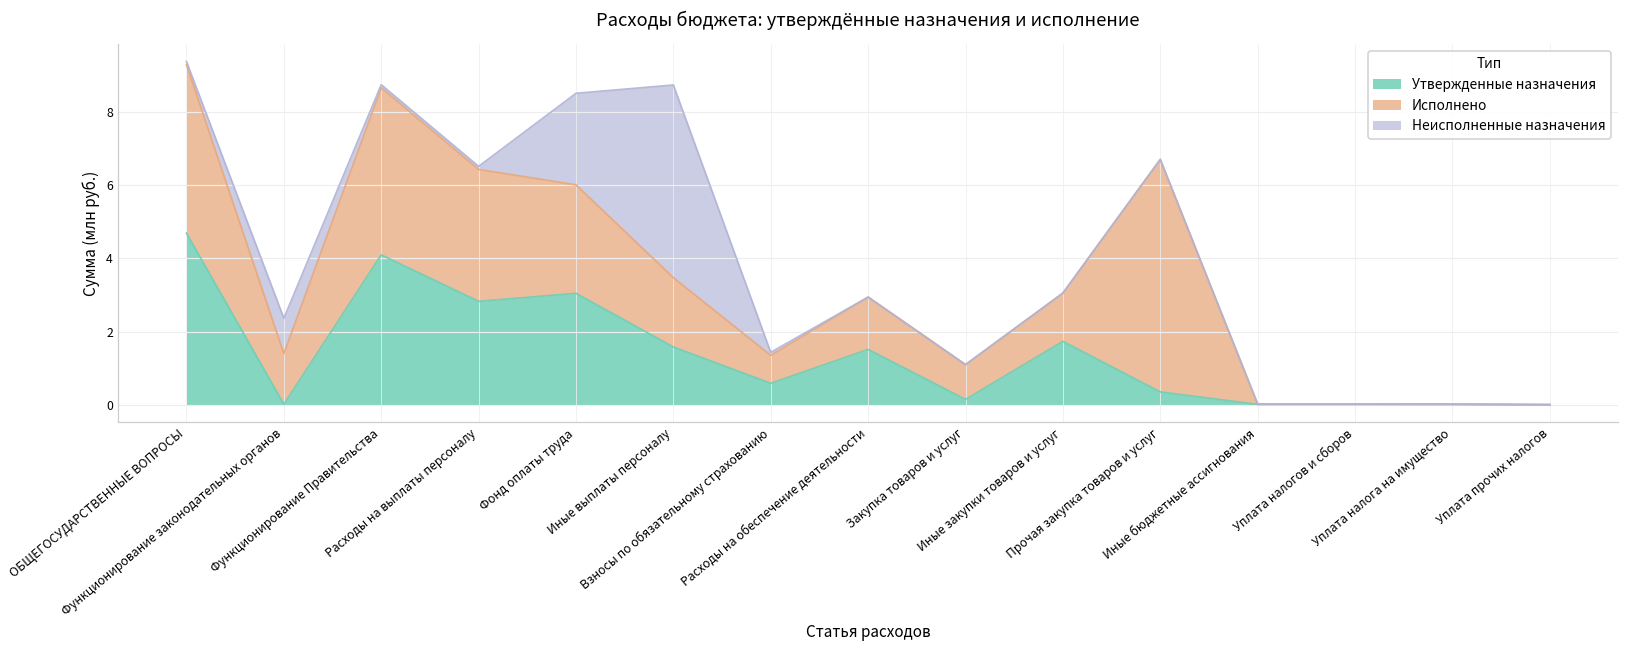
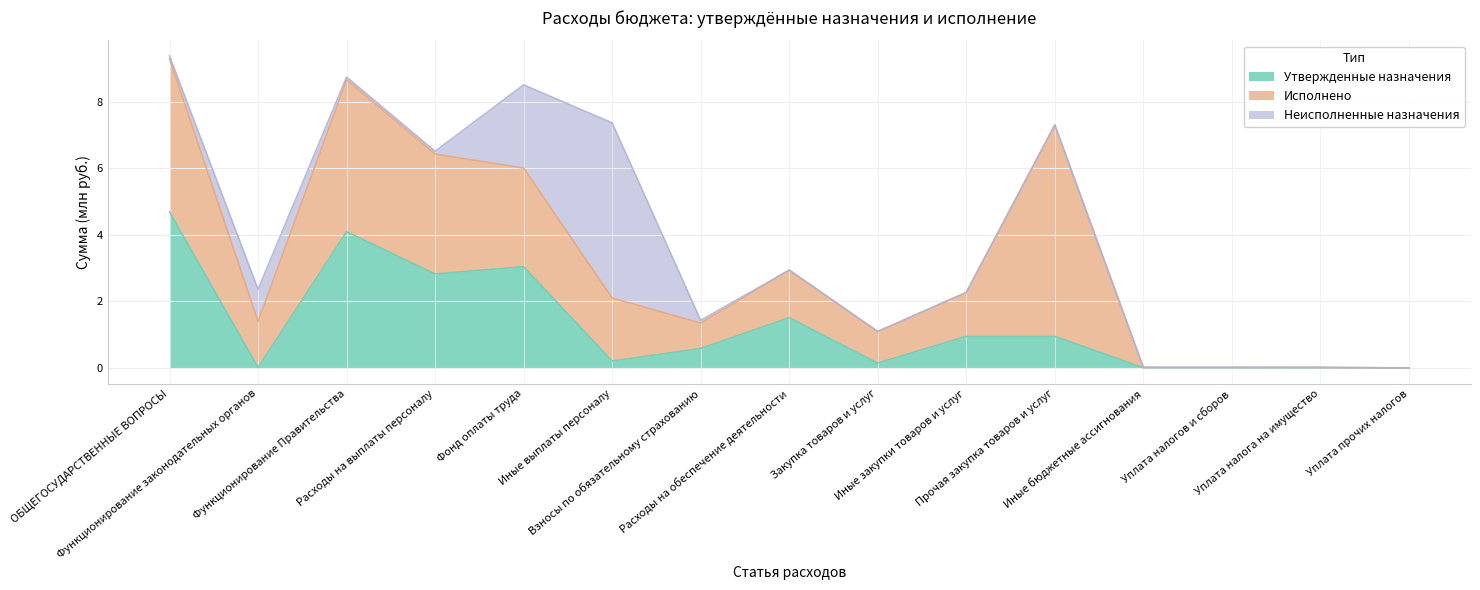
  {
    "Утвержденные назначения": {
      "ОБЩЕГОСУДАРСТВЕННЫЕ ВОПРОСЫ": 4.7,
      "Функционирование законодательных органов": 0.0,
      "Функционирование Правительства": 4.1,
      "Расходы на выплаты персоналу": 2.8,
      "Фонд оплаты труда": 3.0,
-     "Иные выплаты персоналу": 1.6,
+     "Иные выплаты персоналу": 0.2,
      "Взносы по обязательному страхованию": 0.6,
      "Расходы на обеспечение деятельности": 1.5,
      "Закупка товаров и услуг": 0.1,
-     "Иные закупки товаров и услуг": 1.7,
-     "Прочая закупка товаров и услуг": 0.4
+     "Иные закупки товаров и услуг": 1.0,
+     "Прочая закупка товаров и услуг": 1.0
    },
    "Исполнено": {
      "ОБЩЕГОСУДАРСТВЕННЫЕ ВОПРОСЫ": 4.6,
      "Функционирование законодательных органов": 1.4,
      "Функционирование Правительства": 4.6,
      "Расходы на выплаты персоналу": 3.6,
      "Фонд оплаты труда": 3.0,
      "Иные выплаты персоналу": 1.9,
      "Взносы по обязательному страхованию": 0.8
    },
    "Неисполненные назначения": {
      "ОБЩЕГОСУДАРСТВЕННЫЕ ВОПРОСЫ": 0.1,
      "Функционирование законодательных органов": 1.0,
      "Функционирование Правительства": 0.1,
      "Расходы на выплаты персоналу": 0.1,
      "Фонд оплаты труда": 2.5,
      "Иные выплаты персоналу": 5.3,
      "Взносы по обязательному страхованию": 0.1
    }
  }
